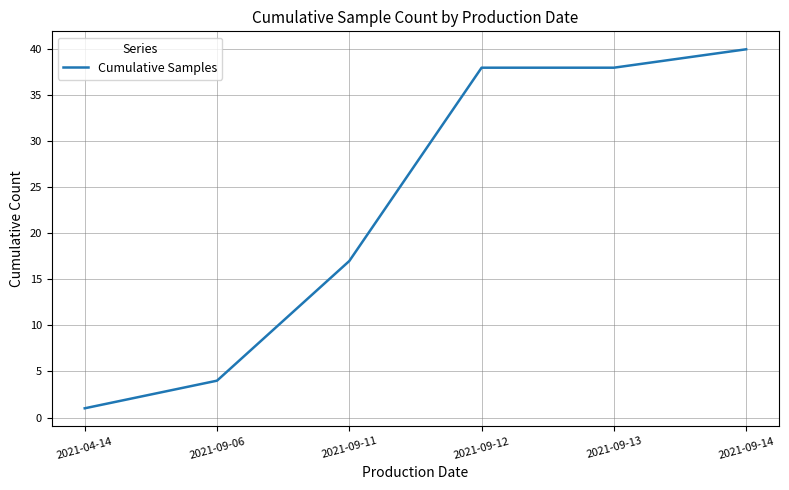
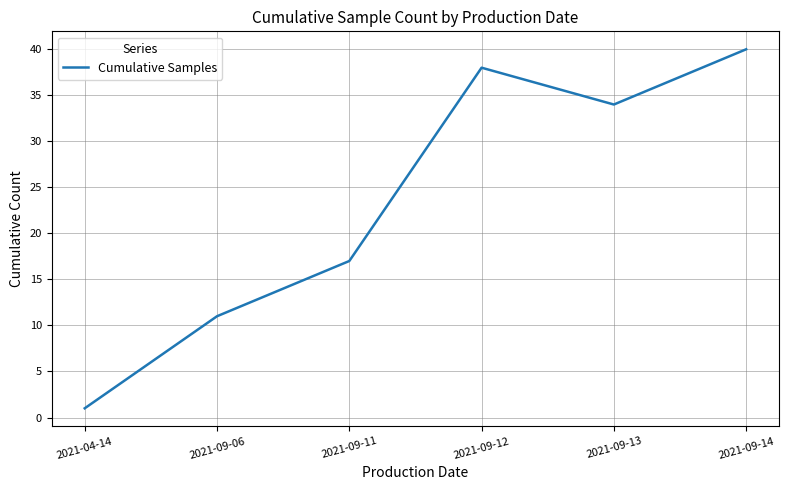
  {
    "2021-04-14": 1,
-   "2021-09-06": 4,
+   "2021-09-06": 11,
    "2021-09-11": 17,
    "2021-09-12": 38,
-   "2021-09-13": 38,
+   "2021-09-13": 34,
    "2021-09-14": 40
  }
